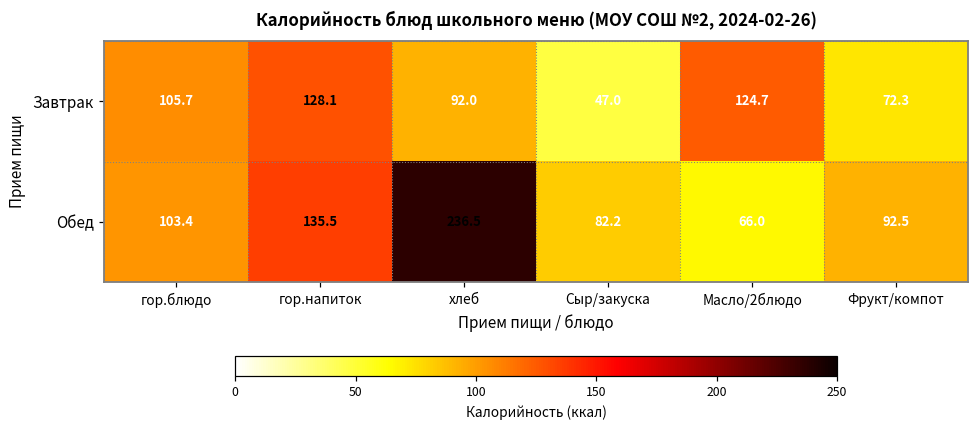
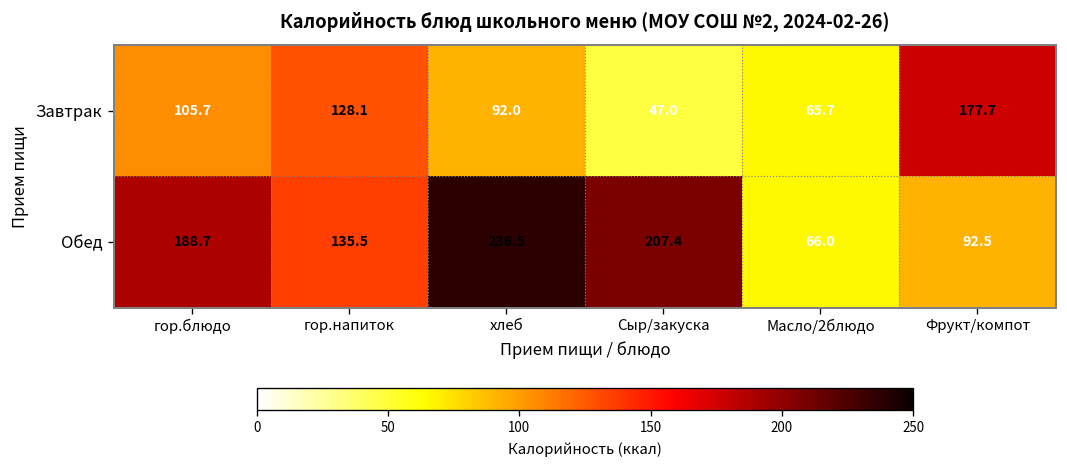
  {
    "Завтрак": {
      "гор.блюдо": 105.7,
      "гор.напиток": 128.1,
      "хлеб": 92.0,
      "Сыр/закуска": 47.0,
-     "Масло/2блюдо": 124.7,
-     "Фрукт/компот": 72.3
+     "Масло/2блюдо": 65.7,
+     "Фрукт/компот": 177.7
    },
    "Обед": {
-     "гор.блюдо": 103.4,
+     "гор.блюдо": 188.7,
      "гор.напиток": 135.5,
-     "Сыр/закуска": 82.2,
+     "Сыр/закуска": 207.4,
      "Масло/2блюдо": 66.0,
      "Фрукт/компот": 92.5
    }
  }
